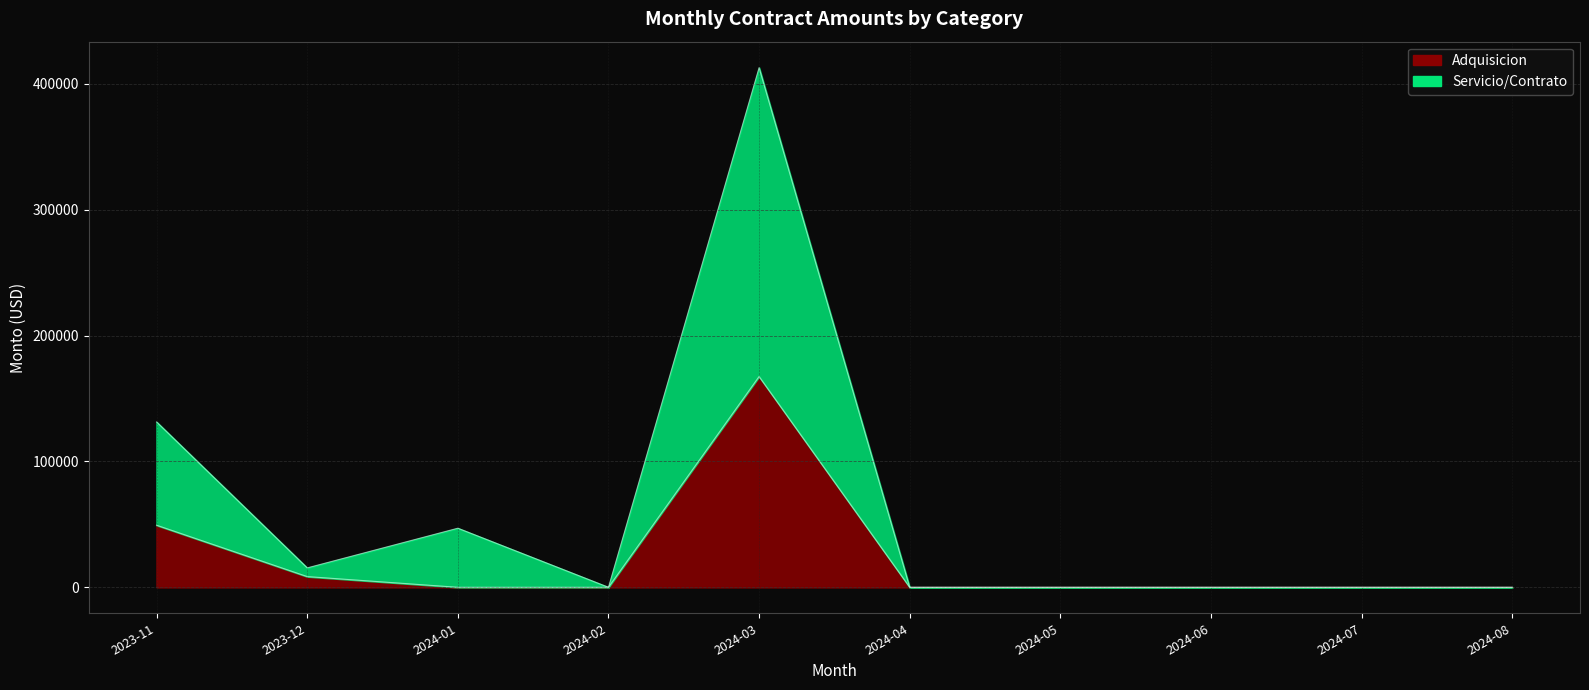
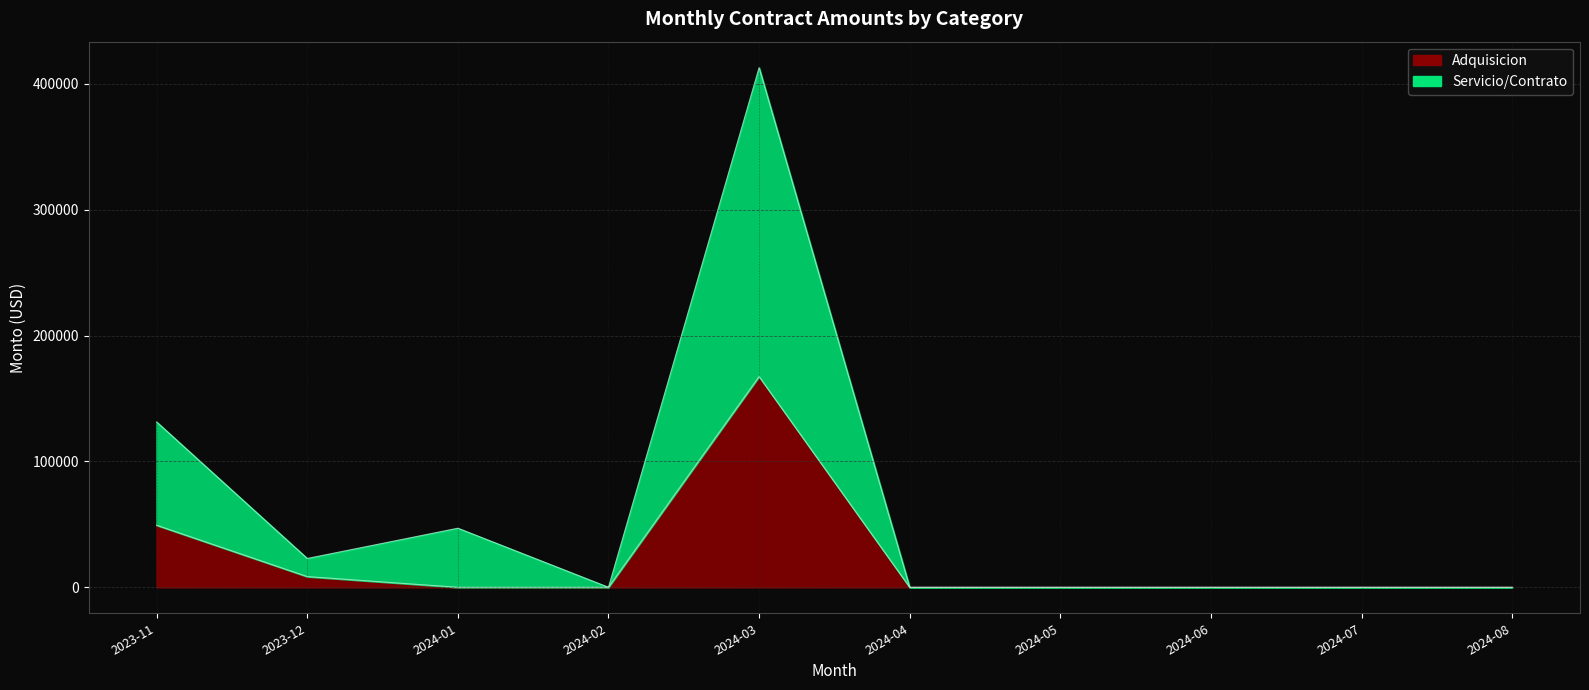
  {
    "Adquisicion": {
      "2023-11": 49000,
      "2023-12": 9000,
      "2024-01": 0,
      "2024-03": 167000
    },
    "Servicio/Contrato": {
      "2023-11": 82000,
-     "2023-12": 7000,
+     "2023-12": 14000,
      "2024-01": 47000,
      "2024-03": 245000
    }
  }
